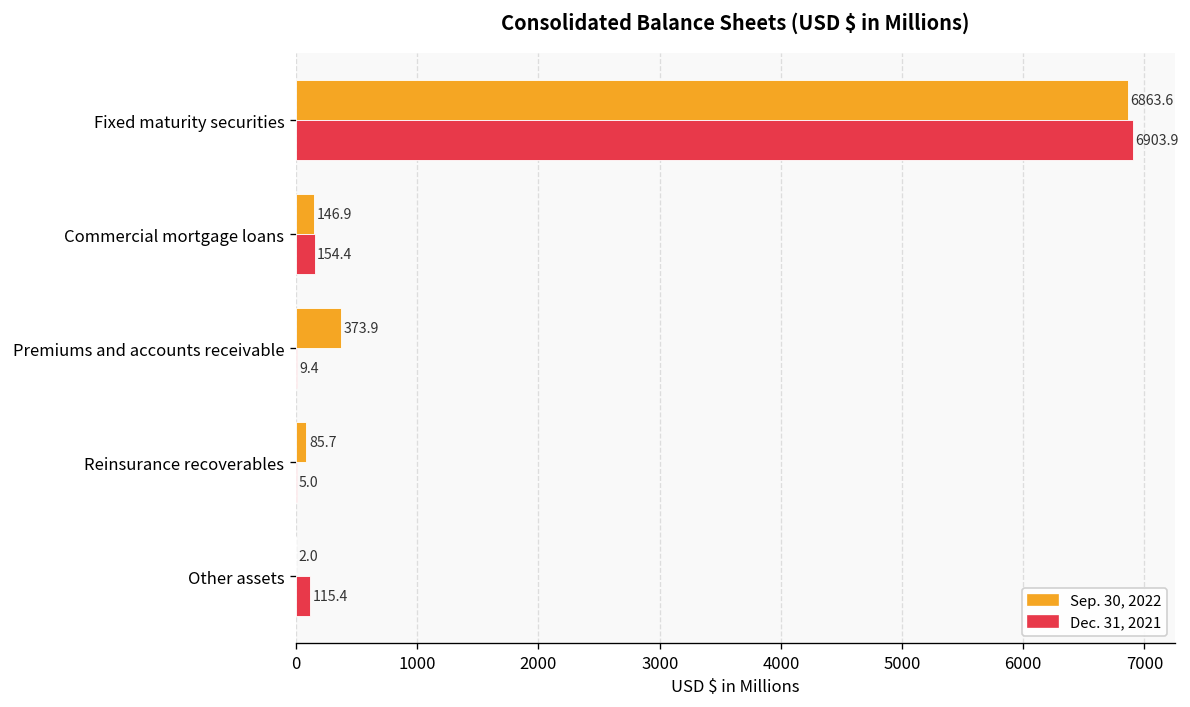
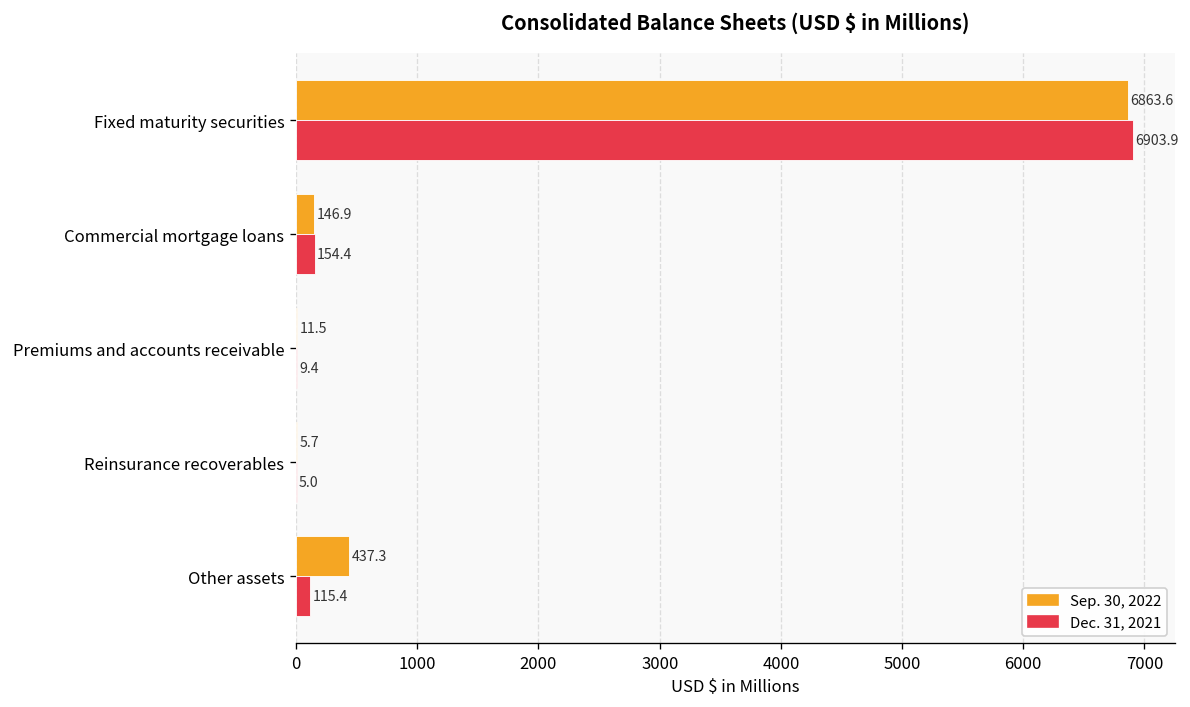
  {
    "Sep. 30, 2022": {
      "Fixed maturity securities": 6863.6,
      "Commercial mortgage loans": 146.9,
-     "Premiums and accounts receivable": 373.9,
-     "Reinsurance recoverables": 85.7,
-     "Other assets": 2.0
+     "Premiums and accounts receivable": 11.5,
+     "Reinsurance recoverables": 5.7,
+     "Other assets": 437.3
    },
    "Dec. 31, 2021": {
      "Fixed maturity securities": 6903.9,
      "Commercial mortgage loans": 154.4,
      "Premiums and accounts receivable": 9.4,
      "Reinsurance recoverables": 5.0,
      "Other assets": 115.4
    }
  }
